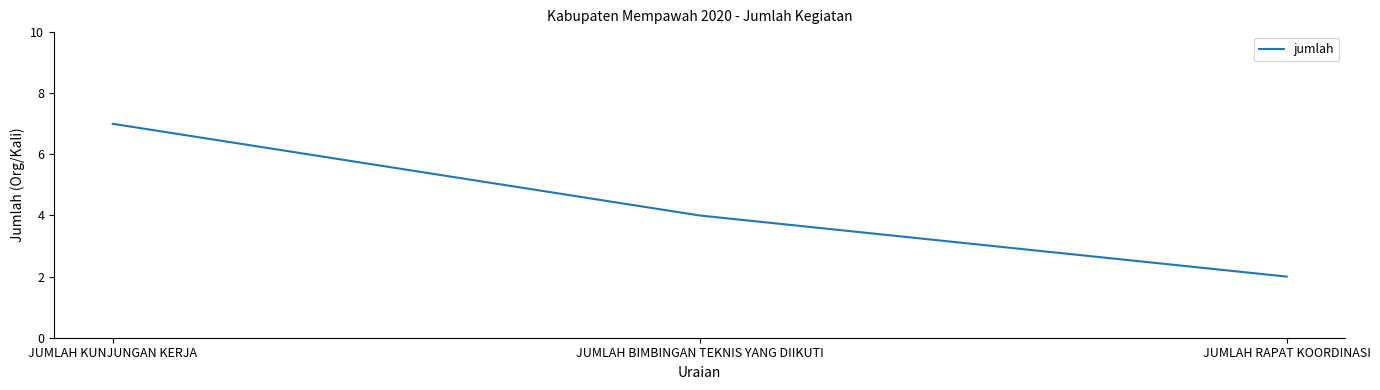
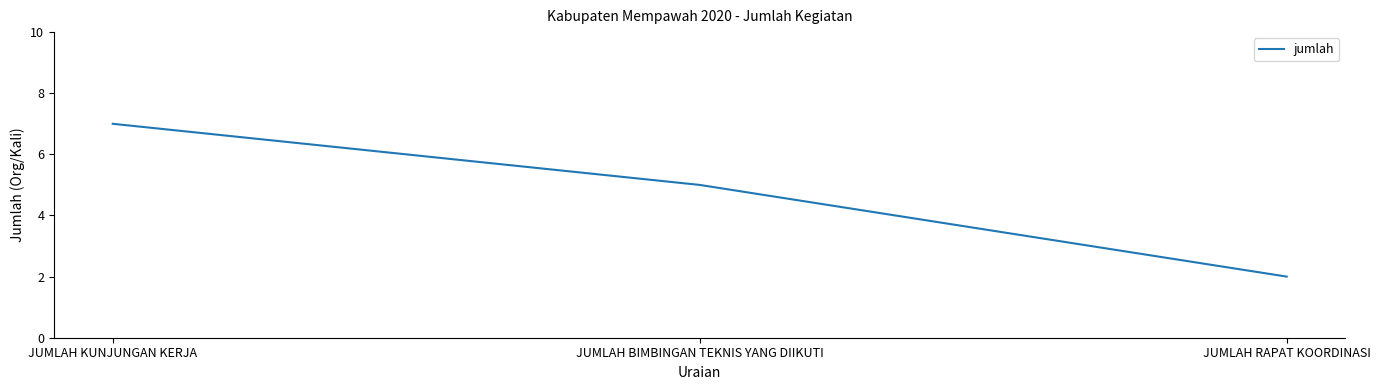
  {
    "JUMLAH KUNJUNGAN KERJA": 7,
-   "JUMLAH BIMBINGAN TEKNIS YANG DIIKUTI": 4,
+   "JUMLAH BIMBINGAN TEKNIS YANG DIIKUTI": 5,
    "JUMLAH RAPAT KOORDINASI": 2
  }
